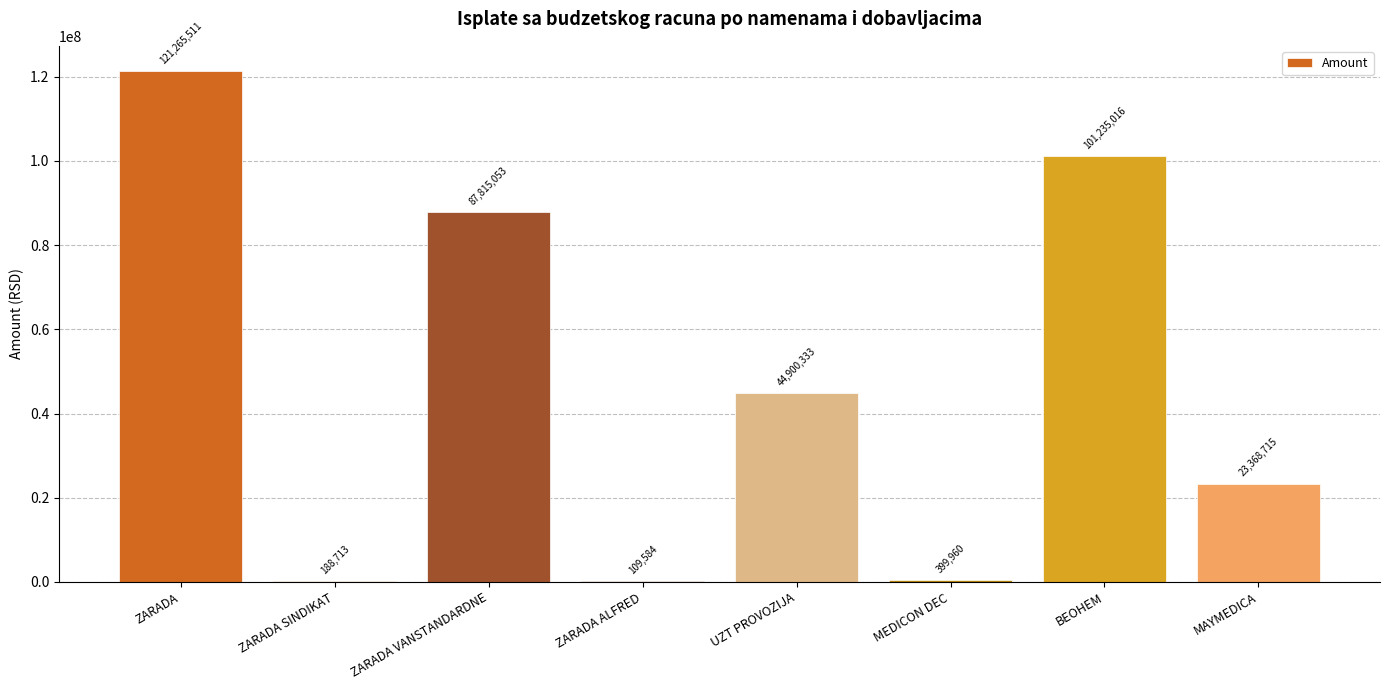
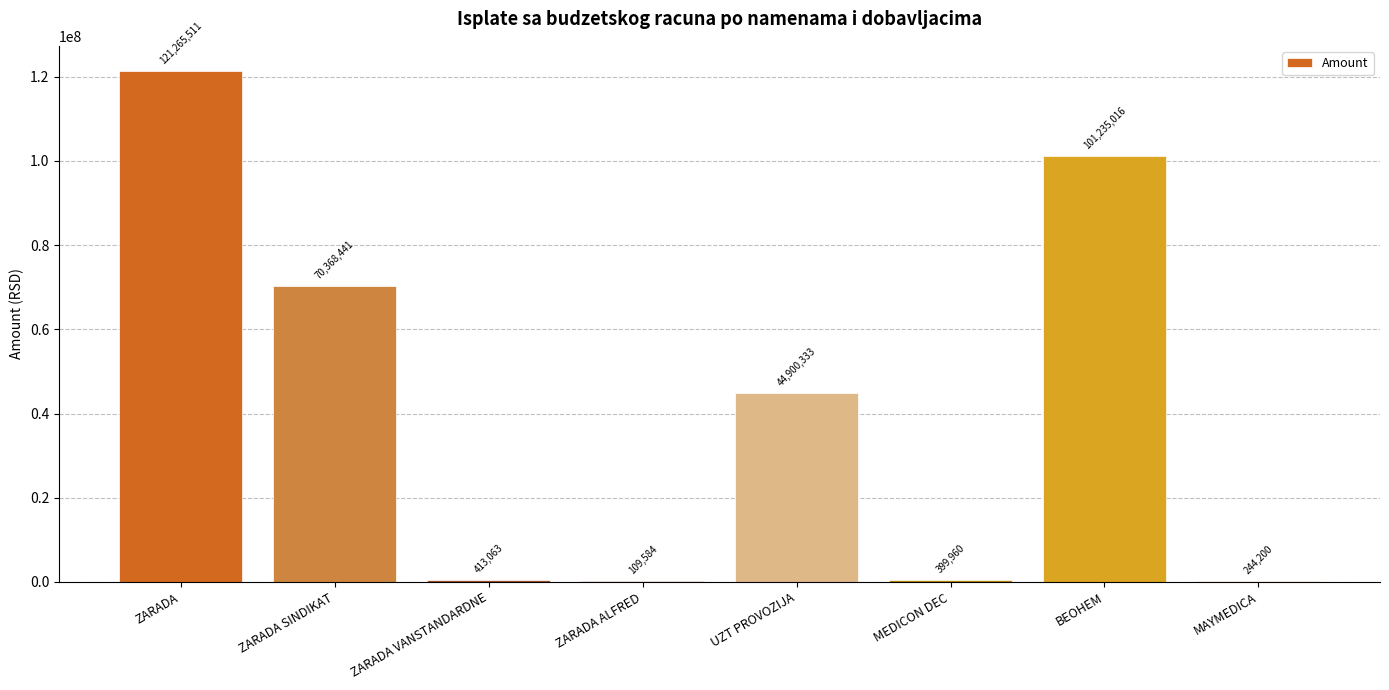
  {
    "ZARADA": "121,265,511",
-   "ZARADA SINDIKAT": "188,713",
-   "ZARADA VANSTANDARDNE": "87,815,053",
+   "ZARADA SINDIKAT": "70,368,441",
+   "ZARADA VANSTANDARDNE": "413,063",
    "ZARADA ALFRED": "109,584",
    "UZT PROVOZIJA": "44,900,333",
    "MEDICON DEC": "399,960",
    "BEOHEM": "101,235,016",
-   "MAYMEDICA": "23,368,715"
+   "MAYMEDICA": "244,200"
  }
